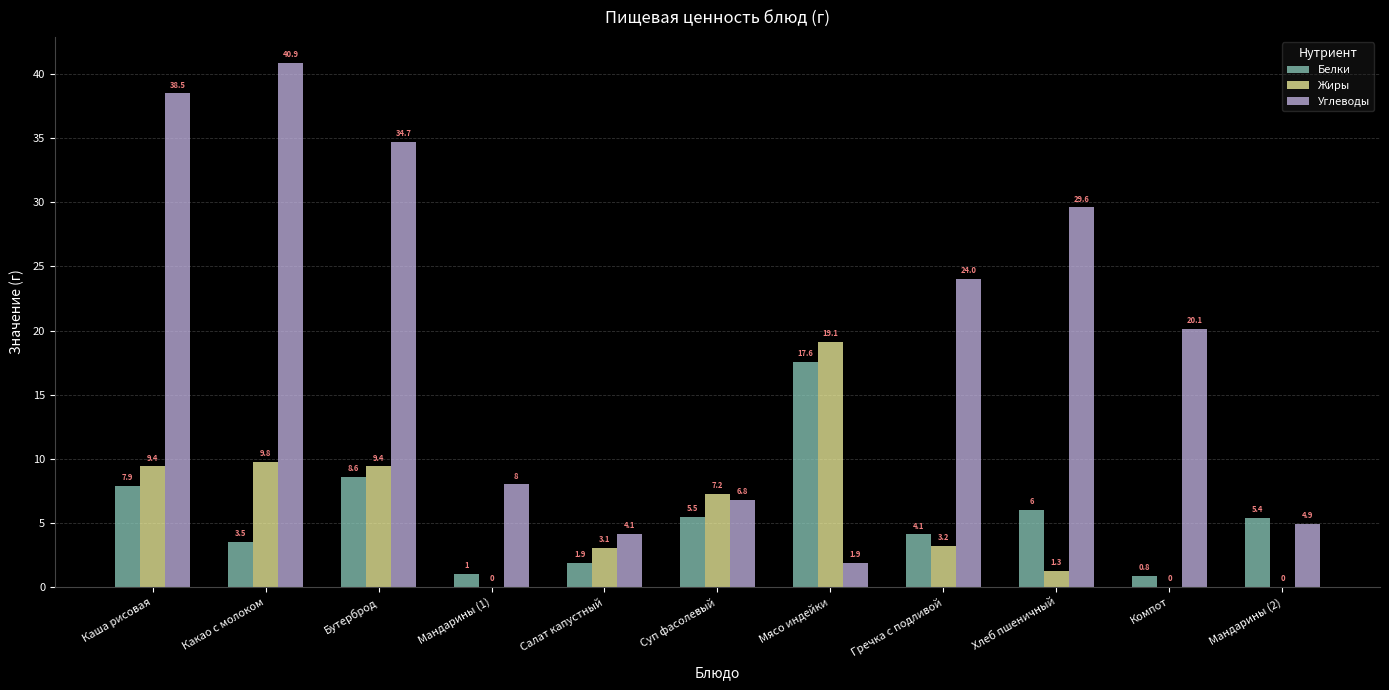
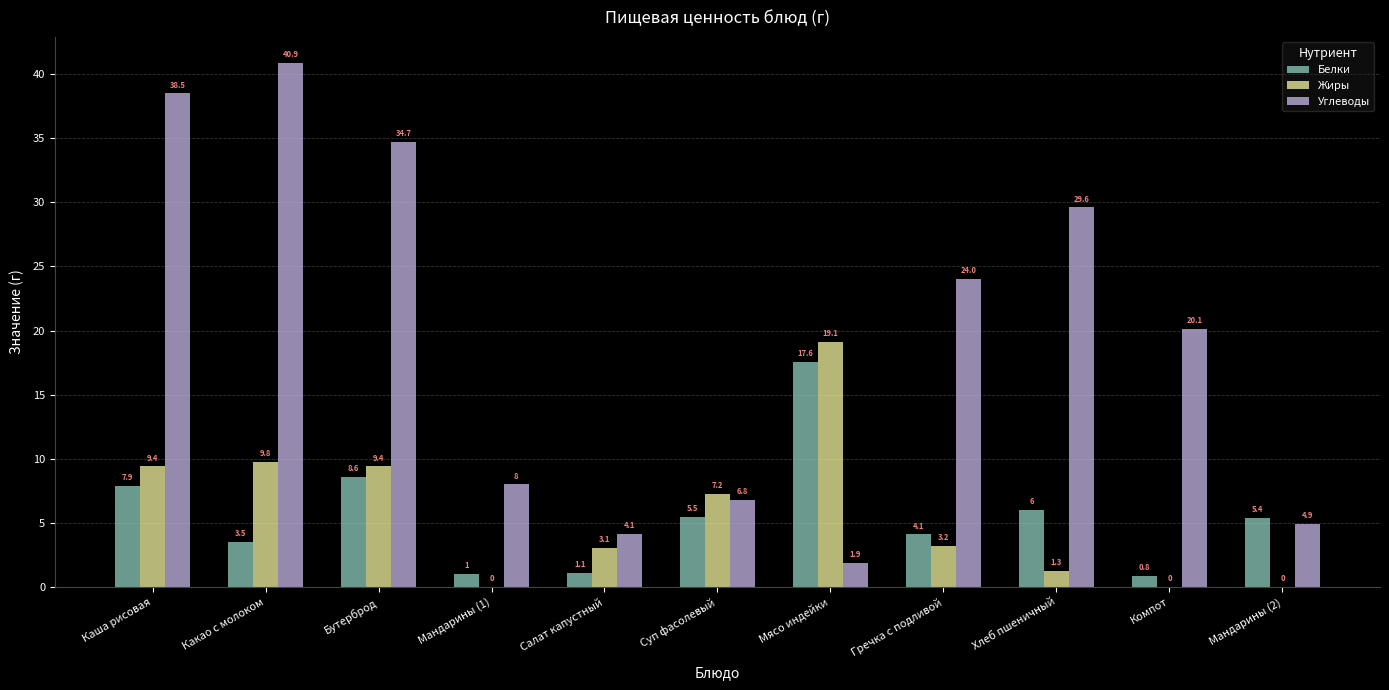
  {
    "Белки": {
      "Каша рисовая": 7.9,
      "Какао с молоком": 3.5,
      "Бутерброд": 8.6,
      "Мандарины (1)": 1,
-     "Салат капустный": 1.9,
+     "Салат капустный": 1.1,
      "Суп фасолевый": 5.5,
      "Мясо индейки": 17.6,
      "Гречка с подливой": 4.1,
      "Хлеб пшеничный": 6,
      "Компот": 0.8,
      "Мандарины (2)": 5.4
    },
    "Жиры": {
      "Каша рисовая": 9.4,
      "Какао с молоком": 9.8,
      "Бутерброд": 9.4,
      "Мандарины (1)": 0,
      "Салат капустный": 3.1,
      "Суп фасолевый": 7.2,
      "Мясо индейки": 19.1,
      "Гречка с подливой": 3.2,
      "Хлеб пшеничный": 1.3,
      "Компот": 0,
      "Мандарины (2)": 0
    },
    "Углеводы": {
      "Каша рисовая": 38.5,
      "Какао с молоком": 40.9,
      "Бутерброд": 34.7,
      "Мандарины (1)": 8,
      "Салат капустный": 4.1,
      "Суп фасолевый": 6.8,
      "Мясо индейки": 1.9,
      "Гречка с подливой": 24.0,
      "Хлеб пшеничный": 29.6,
      "Компот": 20.1,
      "Мандарины (2)": 4.9
    }
  }
